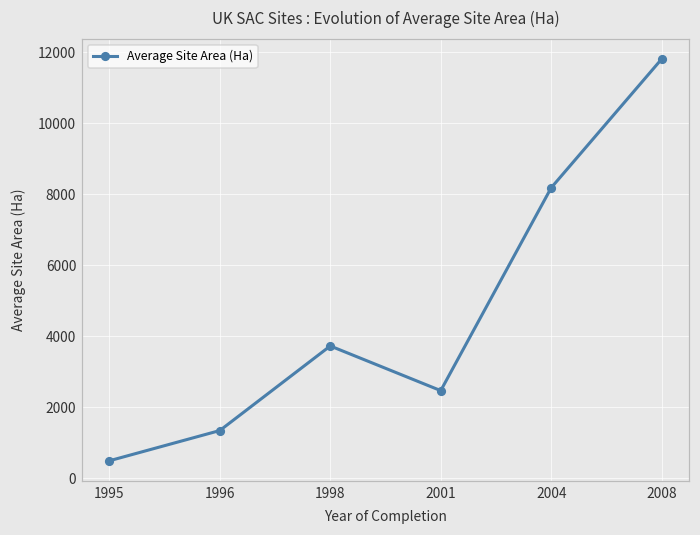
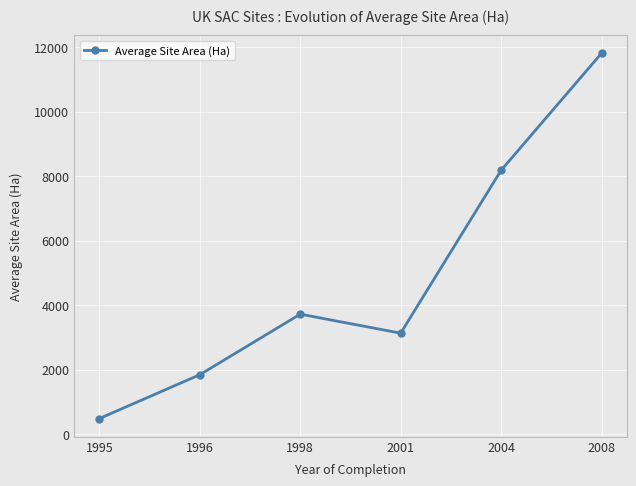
  {
    "1995": 500,
-   "1996": 1300,
+   "1996": 1800,
    "1998": 3700,
-   "2001": 2500,
+   "2001": 3100,
    "2004": 8200,
    "2008": 11800
  }
